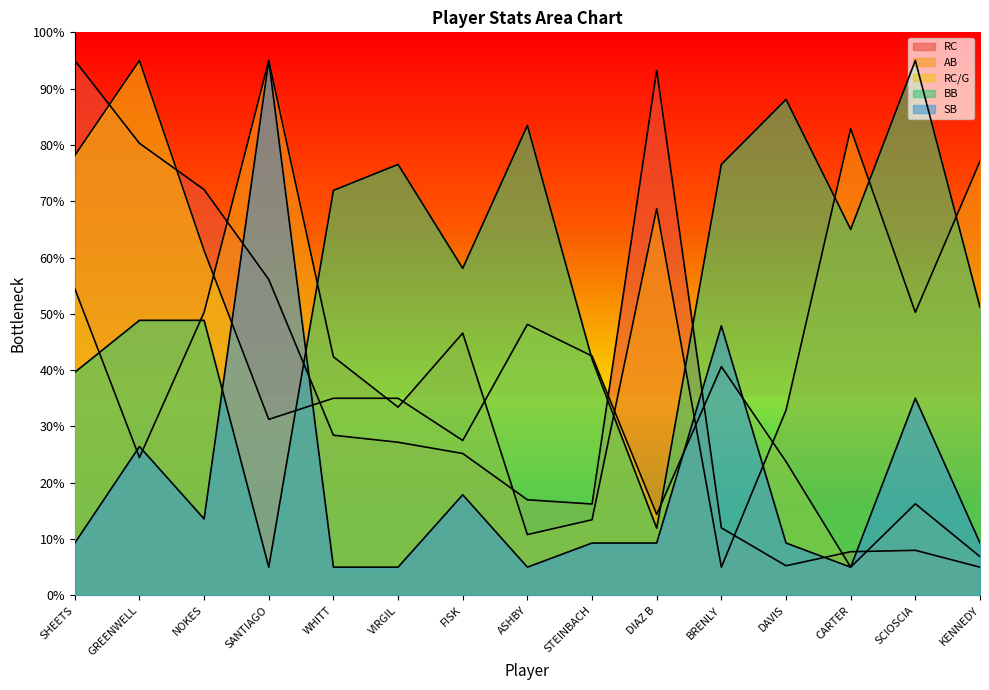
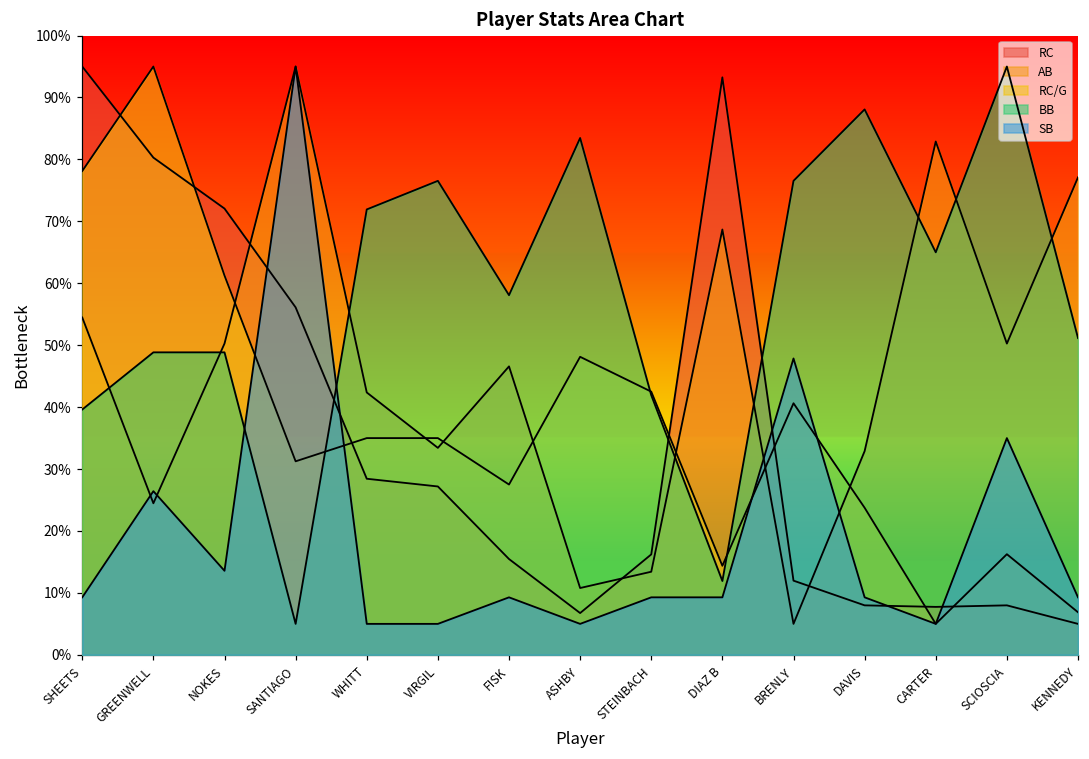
  {
    "RC": {
      "SHEETS": "95%",
      "GREENWELL": "80%",
      "NOKES": "72%",
      "SANTIAGO": "56%",
      "WHITT": "28%",
      "VIRGIL": "27%",
-     "FISK": "25%",
-     "ASHBY": "17%",
+     "FISK": "15%",
+     "ASHBY": "7%",
      "STEINBACH": "16%",
      "DIAZ B": "93%",
      "BRENLY": "12%",
-     "DAVIS": "5%",
+     "DAVIS": "8%",
      "CARTER": "8%",
      "SCIOSCIA": "8%",
      "KENNEDY": "5%"
    },
    "BB": {
      "SHEETS": "40%",
      "GREENWELL": "49%",
      "NOKES": "49%",
      "SANTIAGO": "5%",
      "WHITT": "72%",
      "VIRGIL": "77%",
      "FISK": "58%",
      "ASHBY": "83%",
      "STEINBACH": "42%",
      "DIAZ B": "12%",
      "BRENLY": "77%",
      "DAVIS": "88%",
      "CARTER": "65%",
      "KENNEDY": "51%"
    },
    "SB": {
      "SHEETS": "9%",
      "GREENWELL": "26%",
      "NOKES": "14%",
      "WHITT": "5%",
      "VIRGIL": "5%",
-     "FISK": "18%",
+     "FISK": "9%",
      "ASHBY": "5%",
      "STEINBACH": "9%",
      "DIAZ B": "9%",
      "BRENLY": "48%",
      "DAVIS": "9%",
      "SCIOSCIA": "35%",
      "KENNEDY": "9%"
    }
  }
